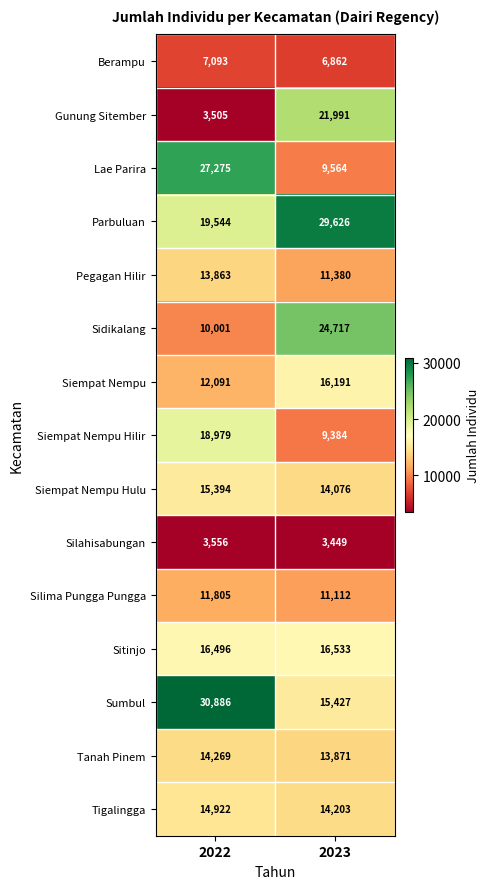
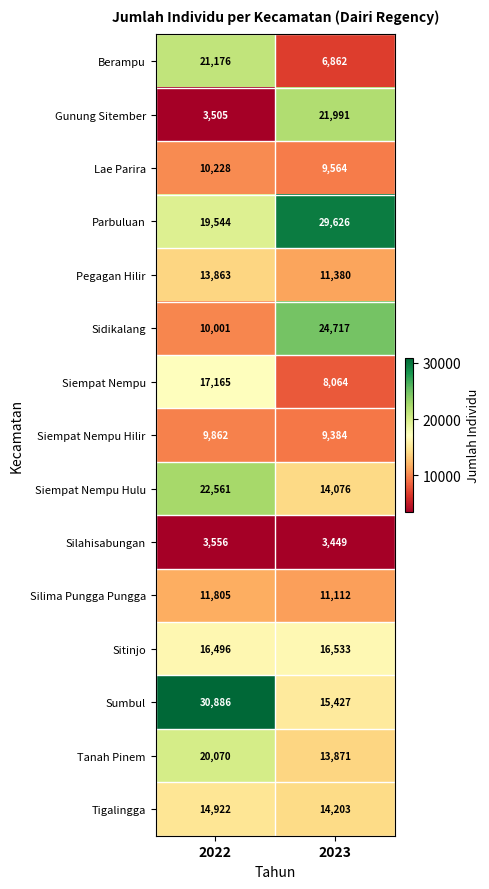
  {
    "Berampu": {
-     "2022": "7,093",
+     "2022": "21,176",
      "2023": "6,862"
    },
    "Gunung Sitember": {
      "2022": "3,505",
      "2023": "21,991"
    },
    "Lae Parira": {
-     "2022": "27,275",
+     "2022": "10,228",
      "2023": "9,564"
    },
    "Parbuluan": {
      "2022": "19,544",
      "2023": "29,626"
    },
    "Pegagan Hilir": {
      "2022": "13,863",
      "2023": "11,380"
    },
    "Sidikalang": {
      "2022": "10,001",
      "2023": "24,717"
    },
    "Siempat Nempu": {
-     "2022": "12,091",
-     "2023": "16,191"
+     "2022": "17,165",
+     "2023": "8,064"
    },
    "Siempat Nempu Hilir": {
-     "2022": "18,979",
+     "2022": "9,862",
      "2023": "9,384"
    },
    "Siempat Nempu Hulu": {
-     "2022": "15,394",
+     "2022": "22,561",
      "2023": "14,076"
    },
    "Silahisabungan": {
      "2022": "3,556",
      "2023": "3,449"
    },
    "Silima Pungga Pungga": {
      "2022": "11,805",
      "2023": "11,112"
    },
    "Sitinjo": {
      "2022": "16,496",
      "2023": "16,533"
    },
    "Sumbul": {
      "2022": "30,886",
      "2023": "15,427"
    },
    "Tanah Pinem": {
-     "2022": "14,269",
+     "2022": "20,070",
      "2023": "13,871"
    },
    "Tigalingga": {
      "2022": "14,922",
      "2023": "14,203"
    }
  }
